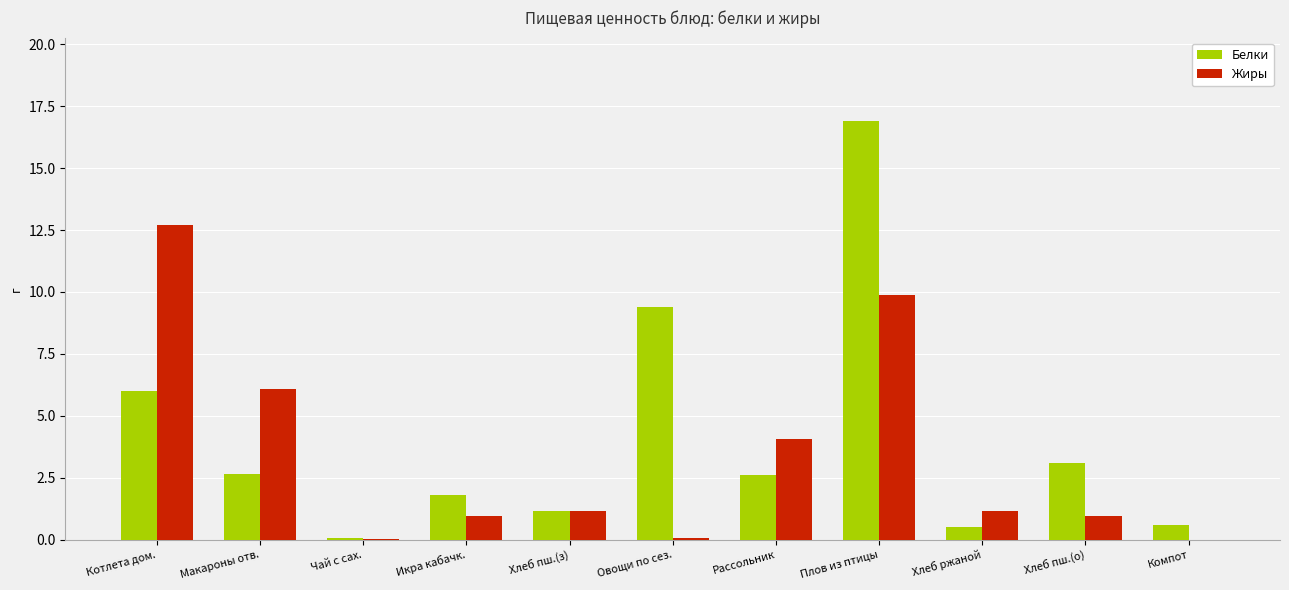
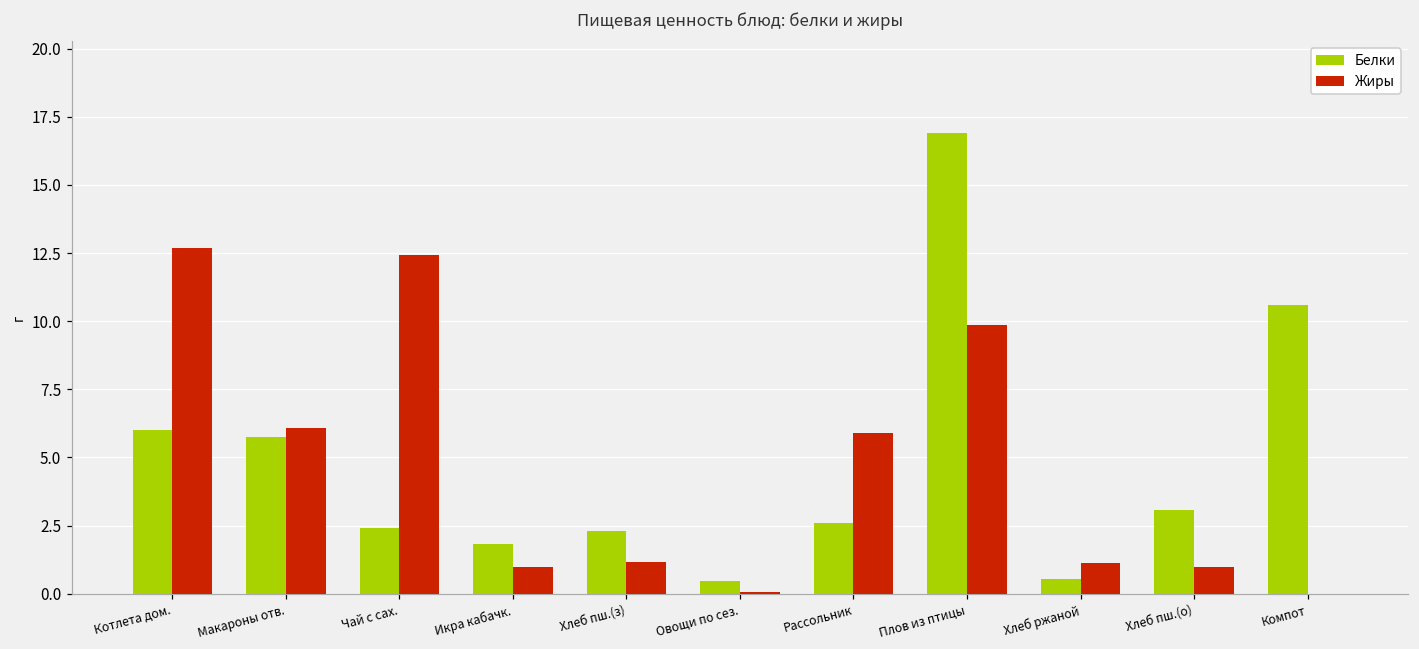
  {
    "Белки": {
      "Котлета дом.": 6.0,
-     "Макароны отв.": 2.7,
-     "Чай с сах.": 0.1,
+     "Макароны отв.": 5.7,
+     "Чай с сах.": 2.4,
      "Икра кабачк.": 1.8,
-     "Хлеб пш.(з)": 1.2,
-     "Овощи по сез.": 9.4,
+     "Хлеб пш.(з)": 2.3,
+     "Овощи по сез.": 0.5,
      "Рассольник": 2.6,
      "Плов из птицы": 16.9,
      "Хлеб ржаной": 0.5,
      "Хлеб пш.(о)": 3.1,
-     "Компот": 0.6
+     "Компот": 10.6
    },
    "Жиры": {
      "Котлета дом.": 12.7,
      "Макароны отв.": 6.1,
-     "Чай с сах.": 0.0,
+     "Чай с сах.": 12.4,
      "Икра кабачк.": 1.0,
      "Хлеб пш.(з)": 1.2,
-     "Рассольник": 4.1,
+     "Рассольник": 5.9,
      "Плов из птицы": 9.9,
      "Хлеб ржаной": 1.1,
      "Хлеб пш.(о)": 1.0,
      "Компот": 0.0
    }
  }
